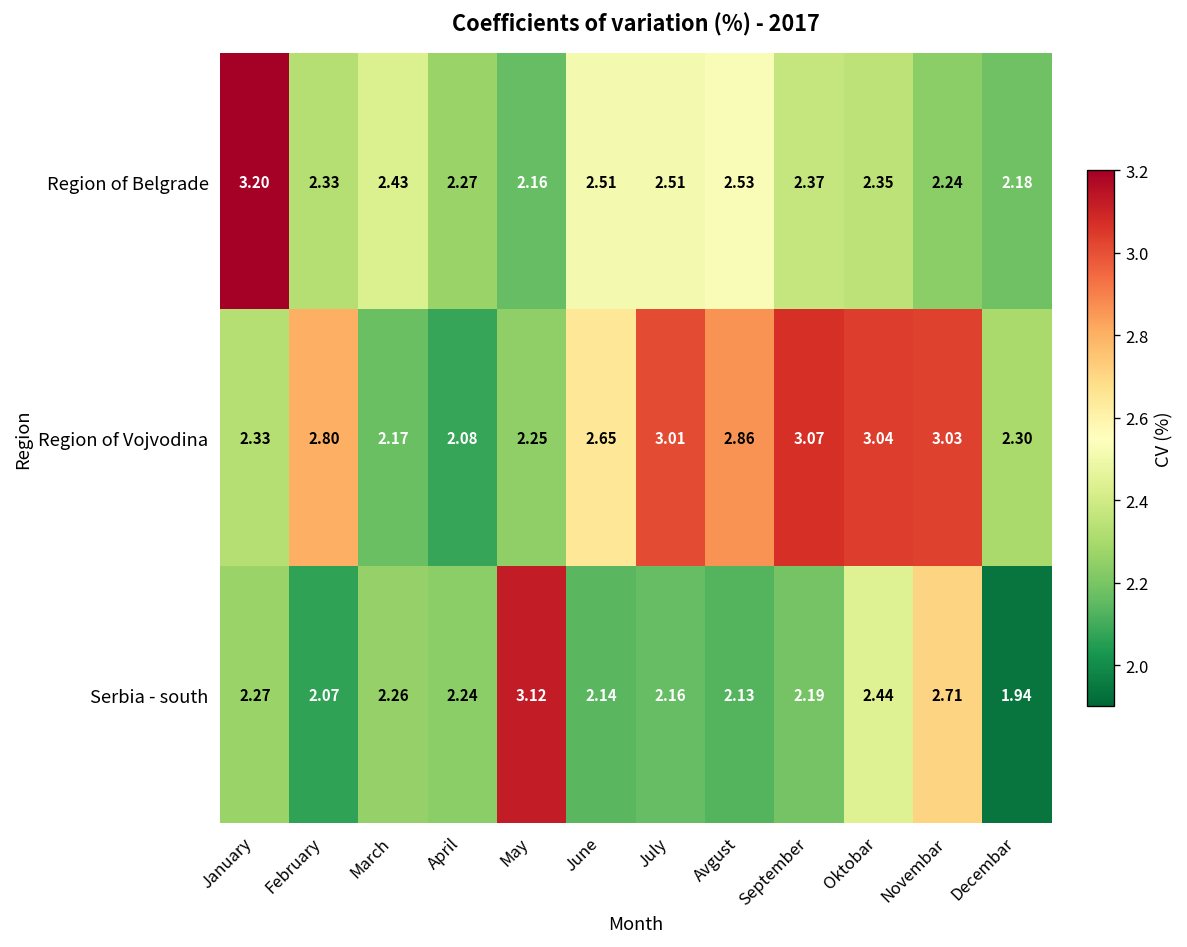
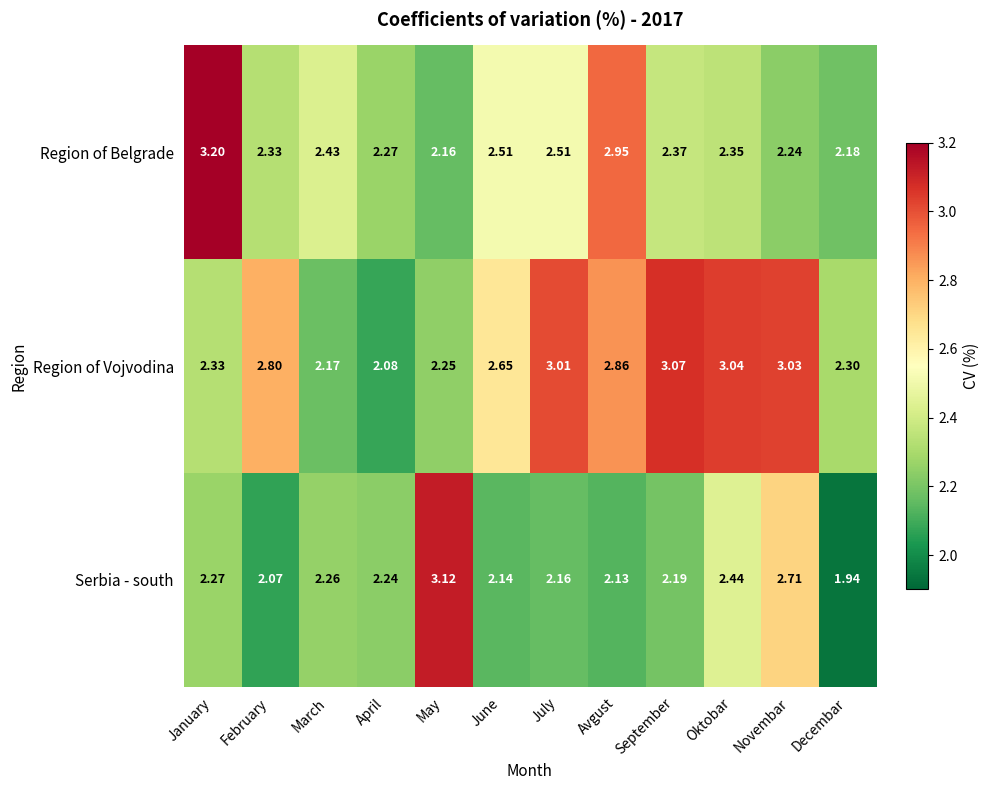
  {
    "Region of Belgrade": {
      "January": 3.20,
      "February": 2.33,
      "March": 2.43,
      "April": 2.27,
      "May": 2.16,
      "June": 2.51,
      "July": 2.51,
-     "Avgust": 2.53,
+     "Avgust": 2.95,
      "September": 2.37,
      "Oktobar": 2.35,
      "Novembar": 2.24,
      "Decembar": 2.18
    },
    "Region of Vojvodina": {
      "January": 2.33,
      "February": 2.80,
      "March": 2.17,
      "April": 2.08,
      "May": 2.25,
      "June": 2.65,
      "July": 3.01,
      "Avgust": 2.86,
      "September": 3.07,
      "Oktobar": 3.04,
      "Novembar": 3.03,
      "Decembar": 2.30
    },
    "Serbia - south": {
      "January": 2.27,
      "February": 2.07,
      "March": 2.26,
      "April": 2.24,
      "May": 3.12,
      "June": 2.14,
      "July": 2.16,
      "Avgust": 2.13,
      "September": 2.19,
      "Oktobar": 2.44,
      "Novembar": 2.71,
      "Decembar": 1.94
    }
  }
